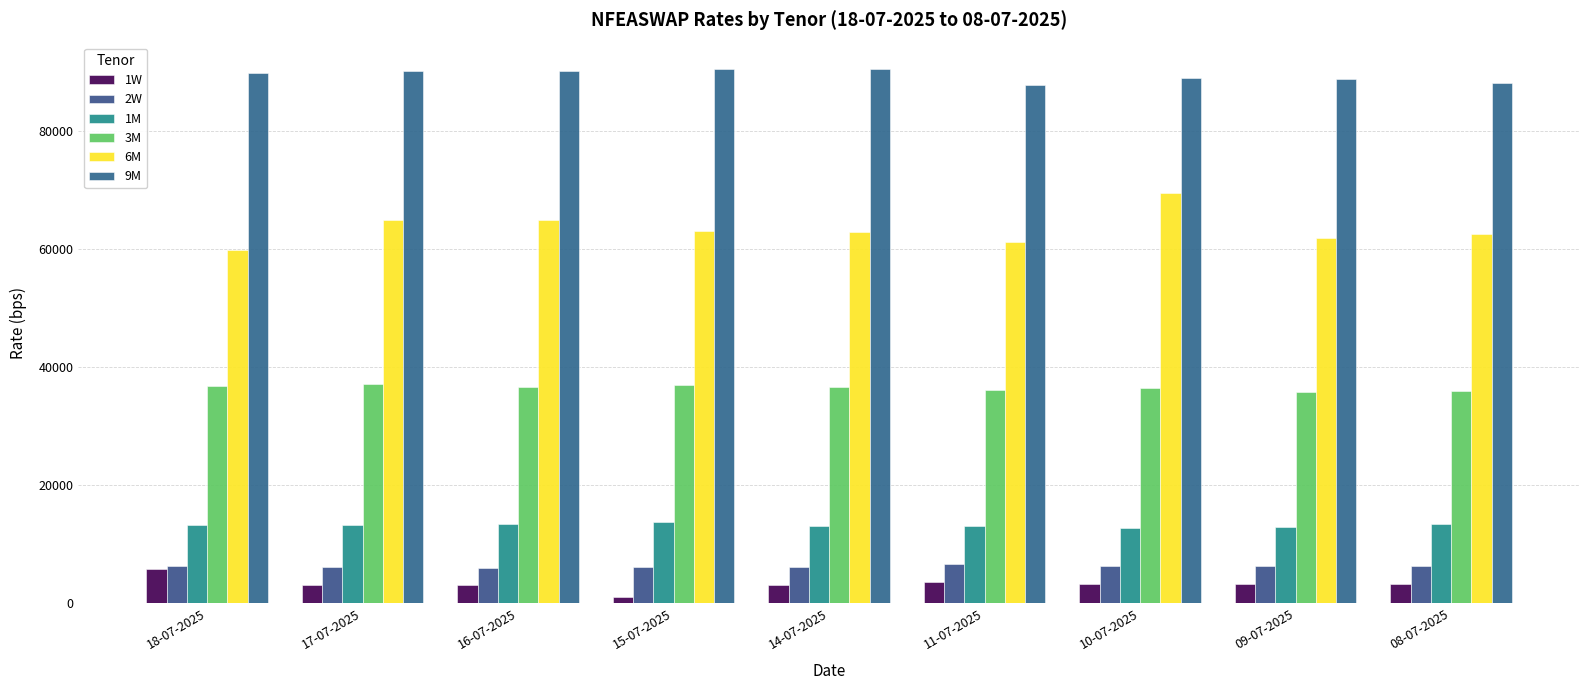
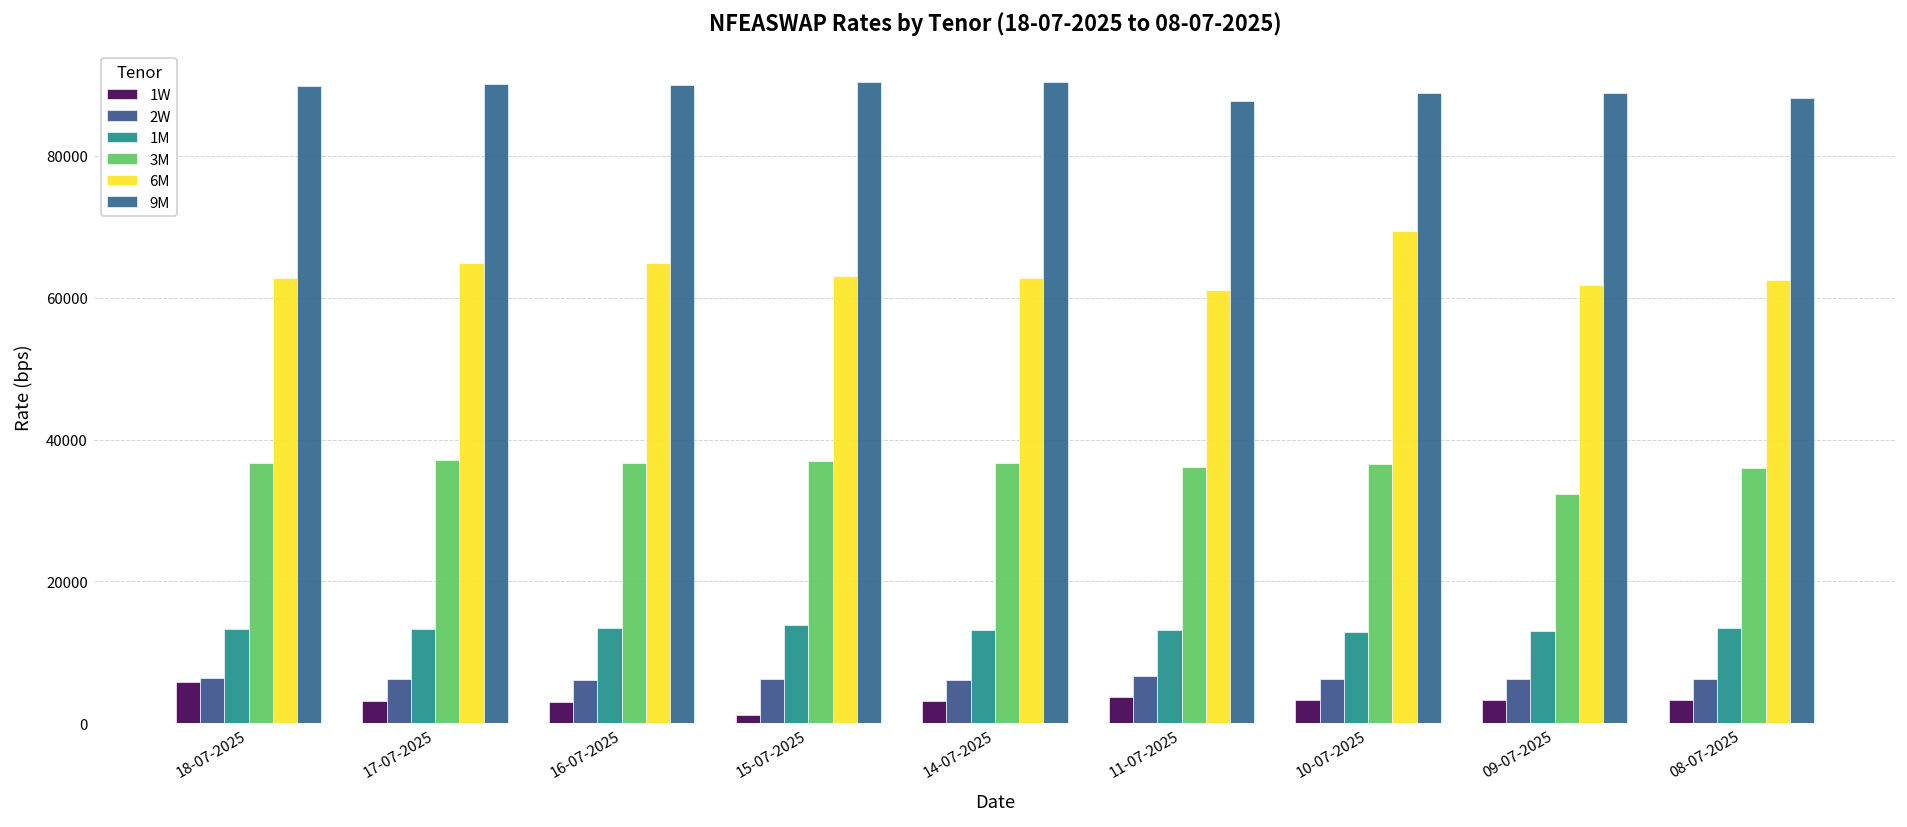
  {
    "1W": {
      "18-07-2025": 6000,
      "17-07-2025": 3000,
      "16-07-2025": 3000,
      "15-07-2025": 1000,
      "14-07-2025": 3000,
      "11-07-2025": 4000,
      "10-07-2025": 3000,
      "09-07-2025": 3000,
      "08-07-2025": 3000
    },
    "3M": {
      "18-07-2025": 37000,
      "17-07-2025": 37000,
      "16-07-2025": 37000,
      "15-07-2025": 37000,
      "14-07-2025": 37000,
      "11-07-2025": 36000,
      "10-07-2025": 37000,
-     "09-07-2025": 36000,
+     "09-07-2025": 32000,
      "08-07-2025": 36000
    },
    "6M": {
-     "18-07-2025": 60000,
+     "18-07-2025": 63000,
      "17-07-2025": 65000,
      "16-07-2025": 65000,
      "15-07-2025": 63000,
      "14-07-2025": 63000,
      "11-07-2025": 61000,
      "10-07-2025": 69000,
      "09-07-2025": 62000,
      "08-07-2025": 63000
    }
  }
